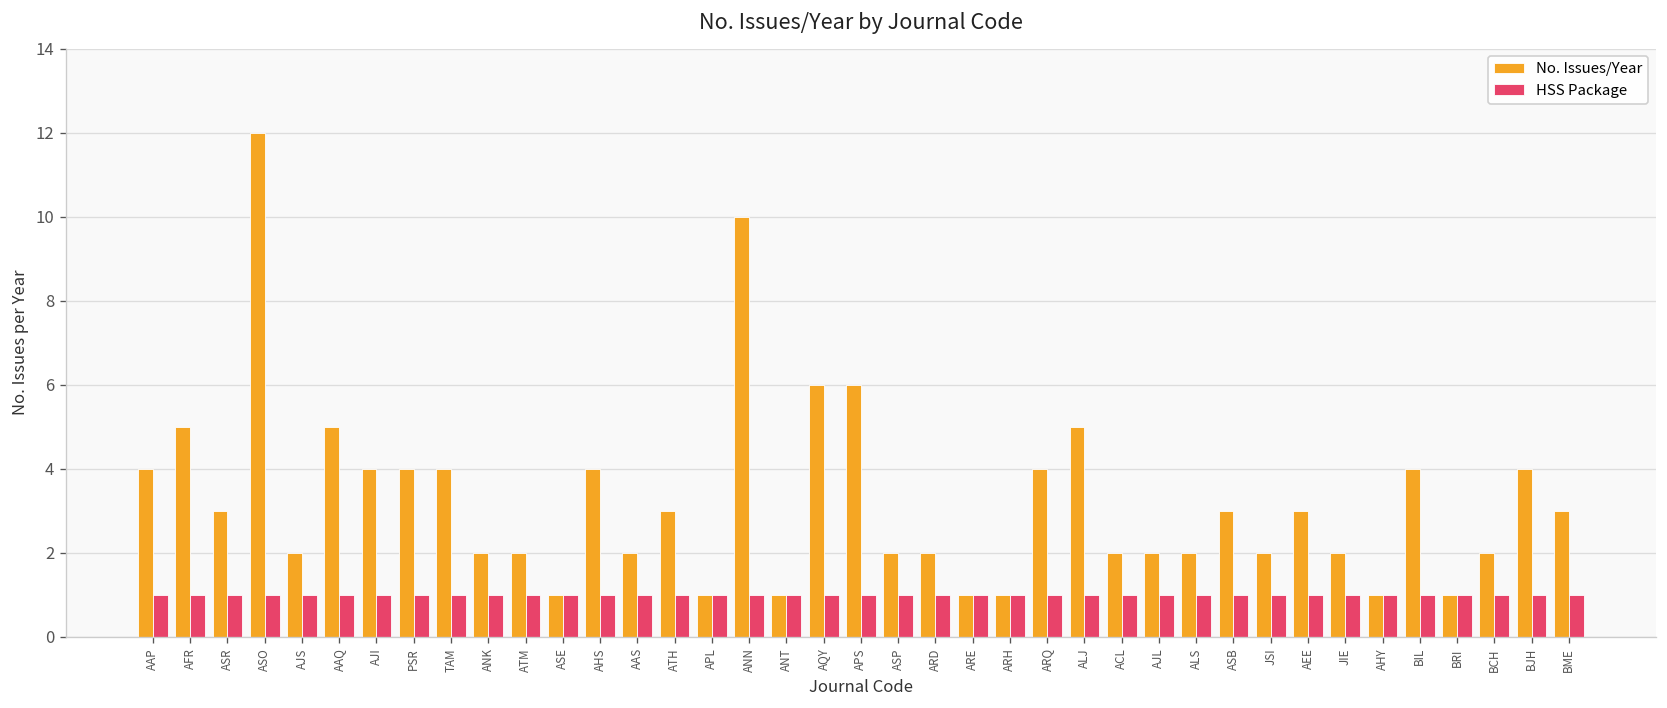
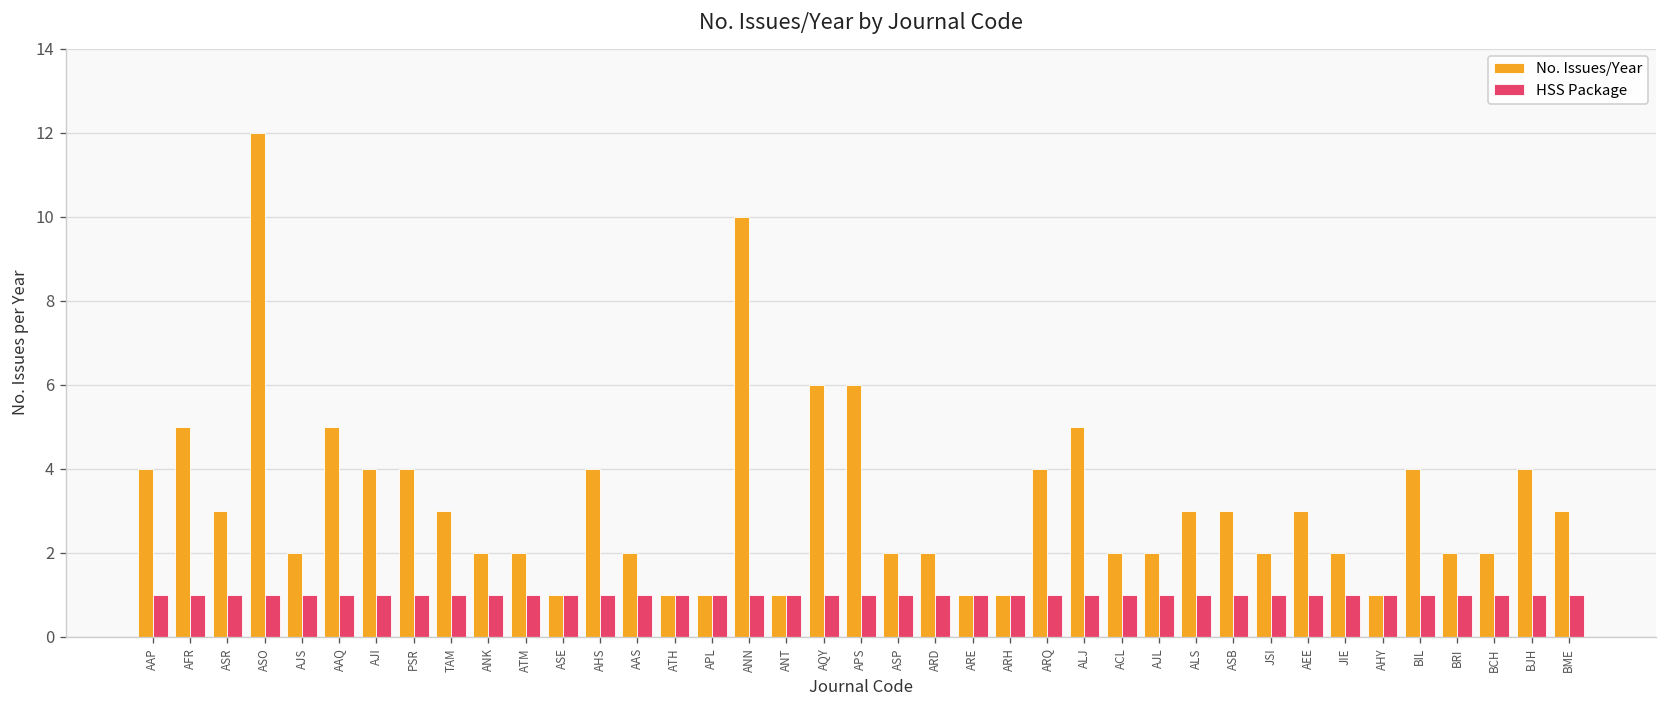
  {
    "No. Issues/Year": {
      "AAP": 4,
      "AFR": 5,
      "ASR": 3,
      "ASO": 12,
      "AJS": 2,
      "AAQ": 5,
      "AJI": 4,
      "PSR": 4,
-     "TAM": 4,
+     "TAM": 3,
      "ANK": 2,
      "ATM": 2,
      "ASE": 1,
      "AHS": 4,
      "AAS": 2,
-     "ATH": 3,
+     "ATH": 1,
      "APL": 1,
      "ANN": 10,
      "ANT": 1,
      "AQY": 6,
      "APS": 6,
      "ASP": 2,
      "ARD": 2,
      "ARE": 1,
      "ARH": 1,
      "ARQ": 4,
      "ALJ": 5,
      "ACL": 2,
      "AJL": 2,
-     "ALS": 2,
+     "ALS": 3,
      "ASB": 3,
      "JSI": 2,
      "AEE": 3,
      "JIE": 2,
      "AHY": 1,
      "BIL": 4,
-     "BRI": 1,
+     "BRI": 2,
      "BCH": 2,
      "BJH": 4,
      "BME": 3
    },
    "HSS Package": {
      "AAP": 1,
      "AFR": 1,
      "ASR": 1,
      "ASO": 1,
      "AJS": 1,
      "AAQ": 1,
      "AJI": 1,
      "PSR": 1,
      "TAM": 1,
      "ANK": 1,
      "ATM": 1,
      "ASE": 1,
      "AHS": 1,
      "AAS": 1,
      "ATH": 1,
      "APL": 1,
      "ANN": 1,
      "ANT": 1,
      "AQY": 1,
      "APS": 1,
      "ASP": 1,
      "ARD": 1,
      "ARE": 1,
      "ARH": 1,
      "ARQ": 1,
      "ALJ": 1,
      "ACL": 1,
      "AJL": 1,
      "ALS": 1,
      "ASB": 1,
      "JSI": 1,
      "AEE": 1,
      "JIE": 1,
      "AHY": 1,
      "BIL": 1,
      "BRI": 1,
      "BCH": 1,
      "BJH": 1,
      "BME": 1
    }
  }
